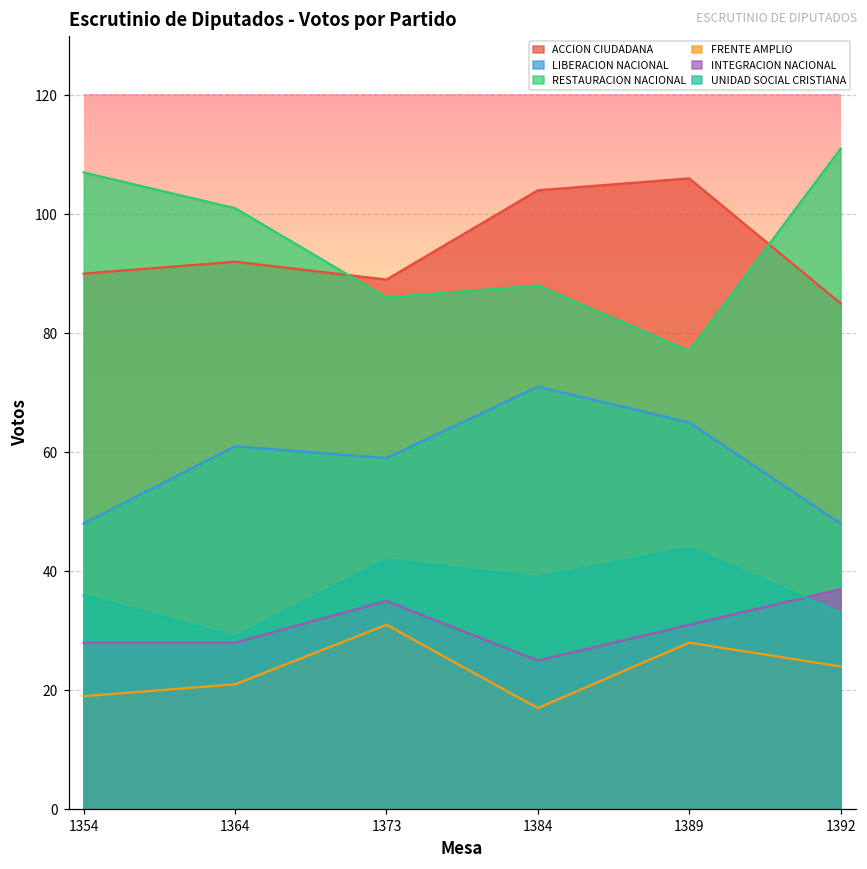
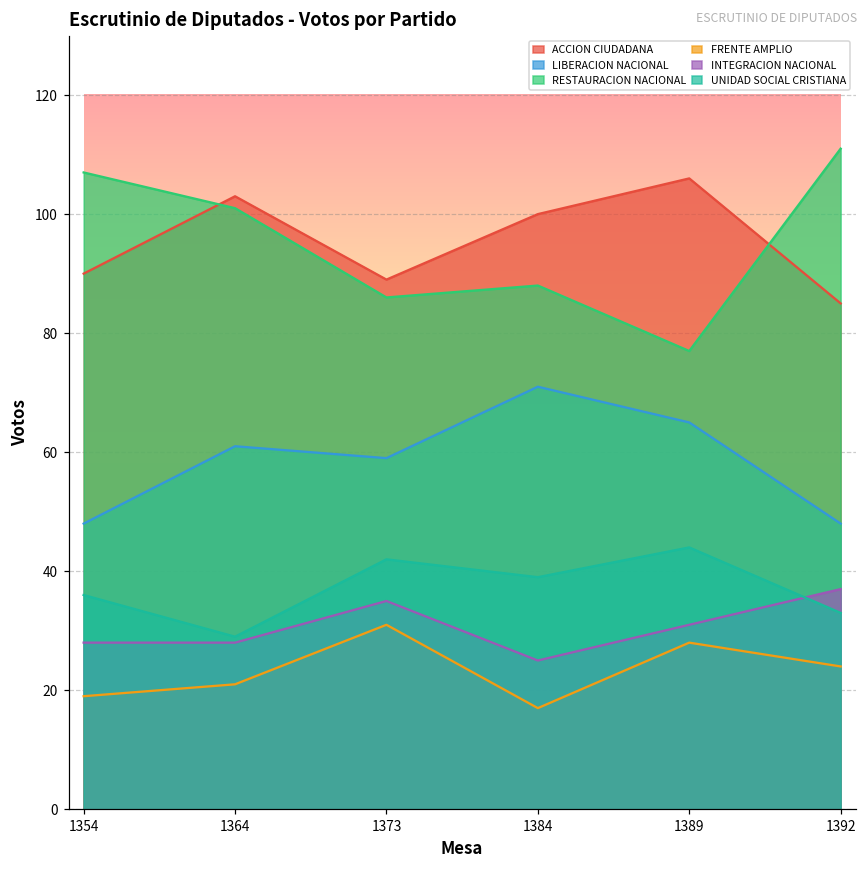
  {
    "ACCION CIUDADANA": {
      "1354": 90,
-     "1364": 92,
+     "1364": 103,
      "1373": 89,
-     "1384": 104,
+     "1384": 100,
      "1389": 106,
      "1392": 85
    },
    "LIBERACION NACIONAL": {
      "1354": 48,
      "1364": 61,
      "1373": 59,
      "1384": 71,
      "1389": 65,
      "1392": 48
    },
    "FRENTE AMPLIO": {
      "1354": 19,
      "1364": 21,
      "1373": 31,
      "1384": 17,
      "1389": 28,
      "1392": 24
    },
    "INTEGRACION NACIONAL": {
      "1354": 28,
      "1364": 28,
      "1373": 35,
      "1384": 25,
      "1389": 31,
      "1392": 37
    }
  }
